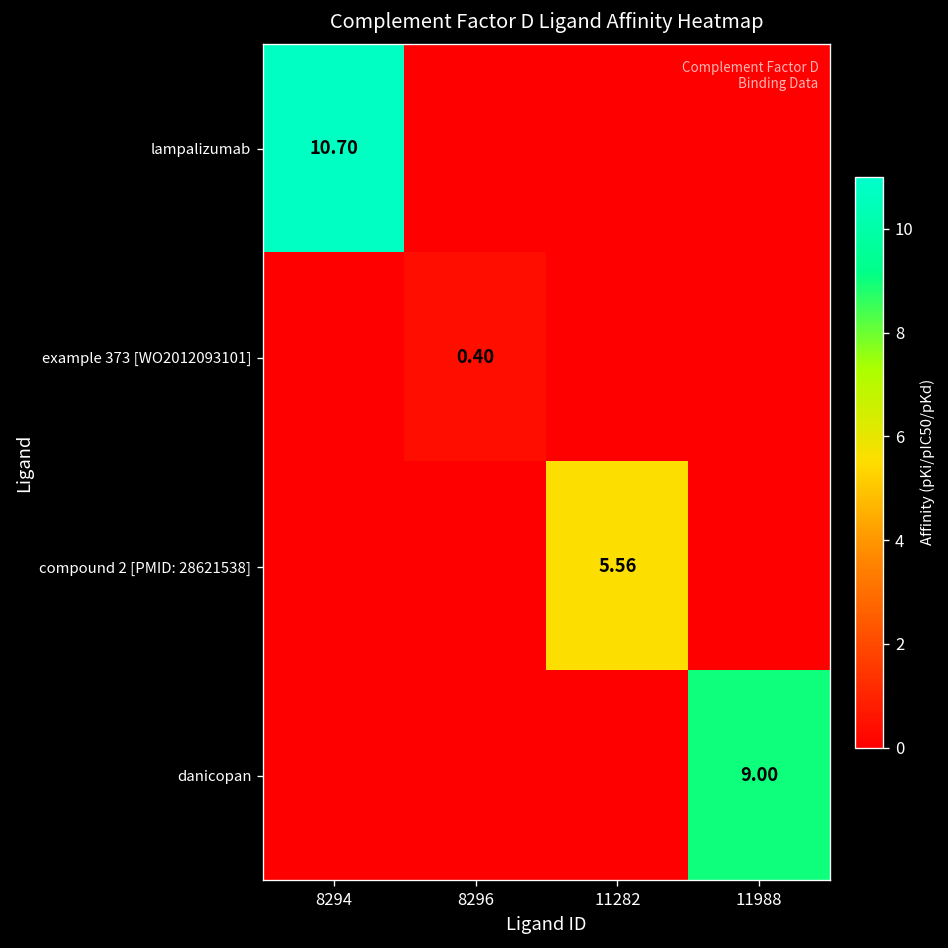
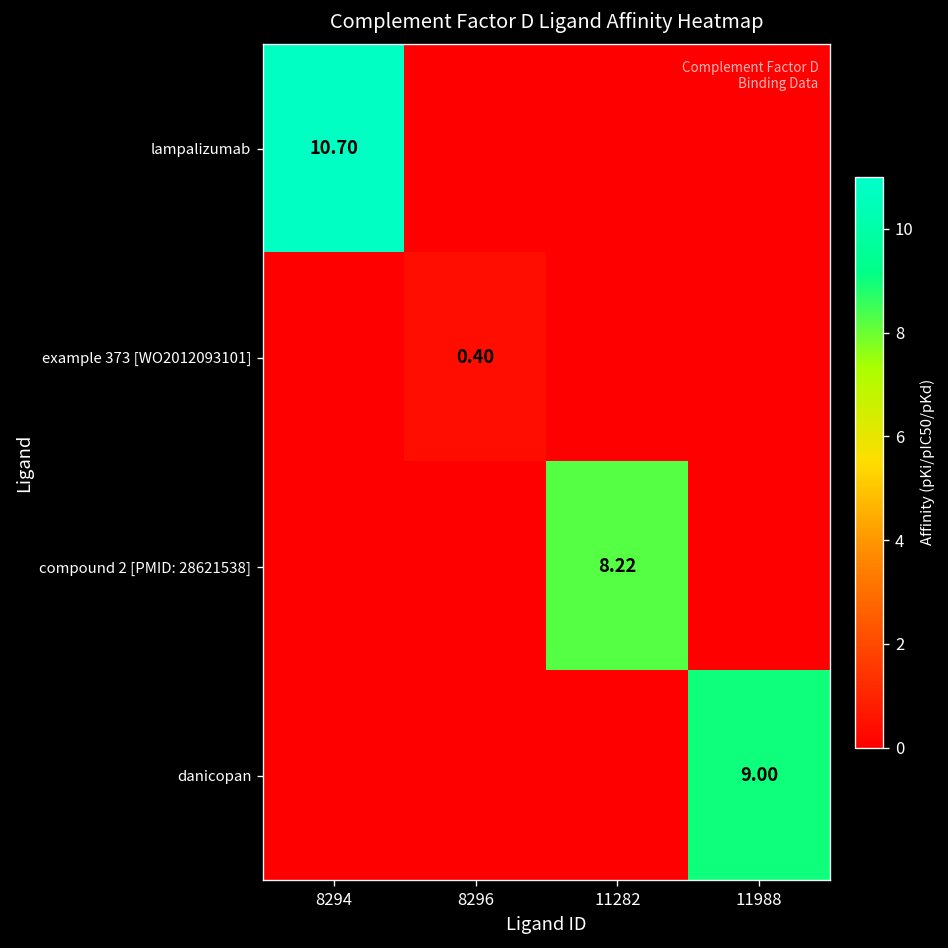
  {
    "lampalizumab": {
      "8294": 10.70
    },
    "example 373 [WO2012093101]": {
      "8296": 0.40
    },
    "compound 2 [PMID: 28621538]": {
-     "11282": 5.56
+     "11282": 8.22
    },
    "danicopan": {
      "11988": 9.00
    }
  }
